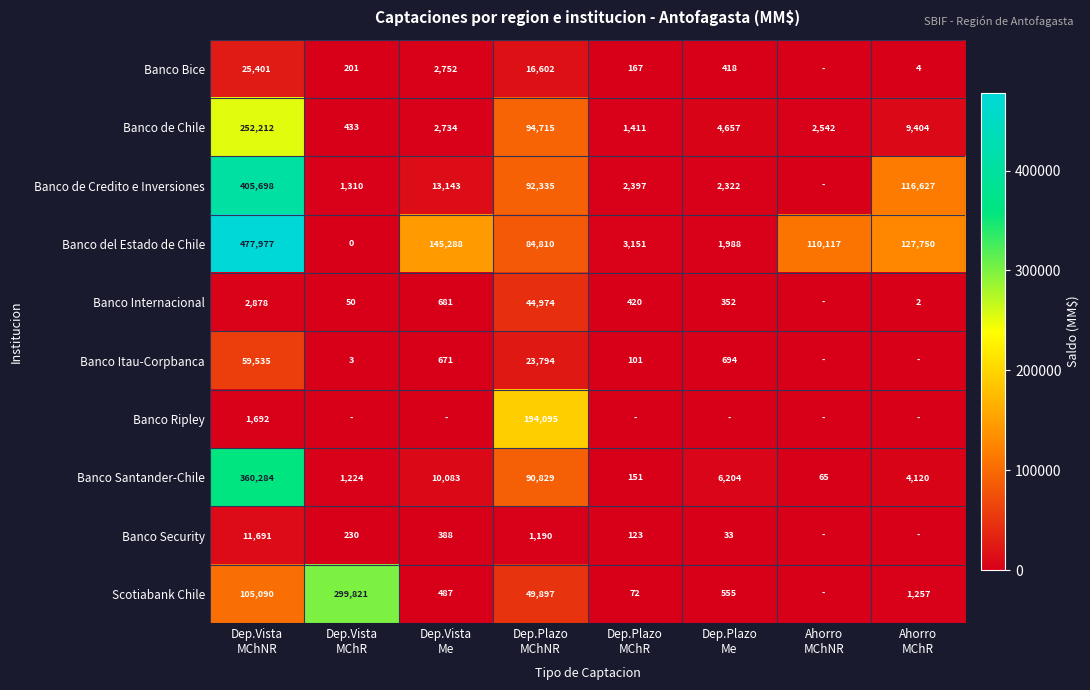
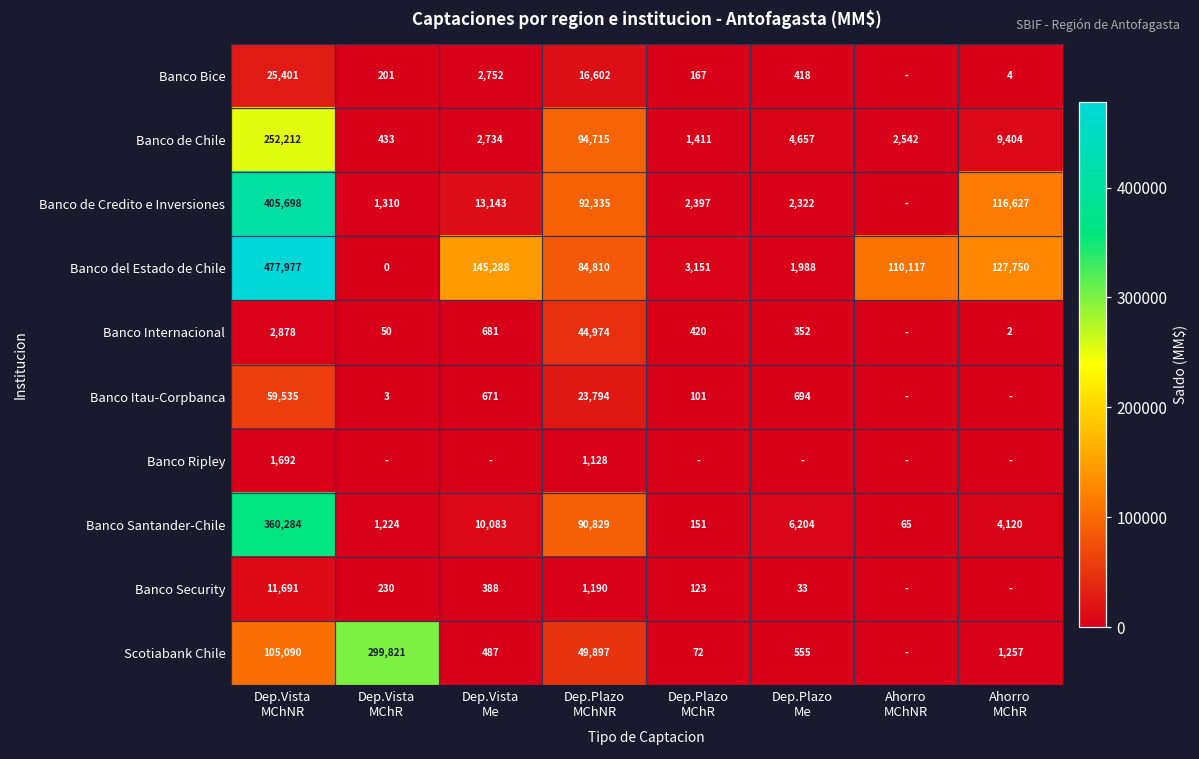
  {
    "Banco Bice": {
      "Dep.Vista MChNR": "25,401",
      "Dep.Vista MChR": "201",
      "Dep.Vista Me": "2,752",
      "Dep.Plazo MChNR": "16,602",
      "Dep.Plazo MChR": "167",
      "Dep.Plazo Me": "418",
      "Ahorro MChR": "4"
    },
    "Banco de Chile": {
      "Dep.Vista MChNR": "252,212",
      "Dep.Vista MChR": "433",
      "Dep.Vista Me": "2,734",
      "Dep.Plazo MChNR": "94,715",
      "Dep.Plazo MChR": "1,411",
      "Dep.Plazo Me": "4,657",
      "Ahorro MChNR": "2,542",
      "Ahorro MChR": "9,404"
    },
    "Banco de Credito e Inversiones": {
      "Dep.Vista MChNR": "405,698",
      "Dep.Vista MChR": "1,310",
      "Dep.Vista Me": "13,143",
      "Dep.Plazo MChNR": "92,335",
      "Dep.Plazo MChR": "2,397",
      "Dep.Plazo Me": "2,322",
      "Ahorro MChR": "116,627"
    },
    "Banco del Estado de Chile": {
      "Dep.Vista MChNR": "477,977",
      "Dep.Vista MChR": "0",
      "Dep.Vista Me": "145,288",
      "Dep.Plazo MChNR": "84,810",
      "Dep.Plazo MChR": "3,151",
      "Dep.Plazo Me": "1,988",
      "Ahorro MChNR": "110,117",
      "Ahorro MChR": "127,750"
    },
    "Banco Internacional": {
      "Dep.Vista MChNR": "2,878",
      "Dep.Vista MChR": "50",
      "Dep.Vista Me": "681",
      "Dep.Plazo MChNR": "44,974",
      "Dep.Plazo MChR": "420",
      "Dep.Plazo Me": "352",
      "Ahorro MChR": "2"
    },
    "Banco Itau-Corpbanca": {
      "Dep.Vista MChNR": "59,535",
      "Dep.Vista MChR": "3",
      "Dep.Vista Me": "671",
      "Dep.Plazo MChNR": "23,794",
      "Dep.Plazo MChR": "101",
      "Dep.Plazo Me": "694"
    },
    "Banco Ripley": {
      "Dep.Vista MChNR": "1,692",
-     "Dep.Plazo MChNR": "194,095"
+     "Dep.Plazo MChNR": "1,128"
    },
    "Banco Santander-Chile": {
      "Dep.Vista MChNR": "360,284",
      "Dep.Vista MChR": "1,224",
      "Dep.Vista Me": "10,083",
      "Dep.Plazo MChNR": "90,829",
      "Dep.Plazo MChR": "151",
      "Dep.Plazo Me": "6,204",
      "Ahorro MChNR": "65",
      "Ahorro MChR": "4,120"
    },
    "Banco Security": {
      "Dep.Vista MChNR": "11,691",
      "Dep.Vista MChR": "230",
      "Dep.Vista Me": "388",
      "Dep.Plazo MChNR": "1,190",
      "Dep.Plazo MChR": "123",
      "Dep.Plazo Me": "33"
    },
    "Scotiabank Chile": {
      "Dep.Vista MChNR": "105,090",
      "Dep.Vista MChR": "299,821",
      "Dep.Vista Me": "487",
      "Dep.Plazo MChNR": "49,897",
      "Dep.Plazo MChR": "72",
      "Dep.Plazo Me": "555",
      "Ahorro MChR": "1,257"
    }
  }
